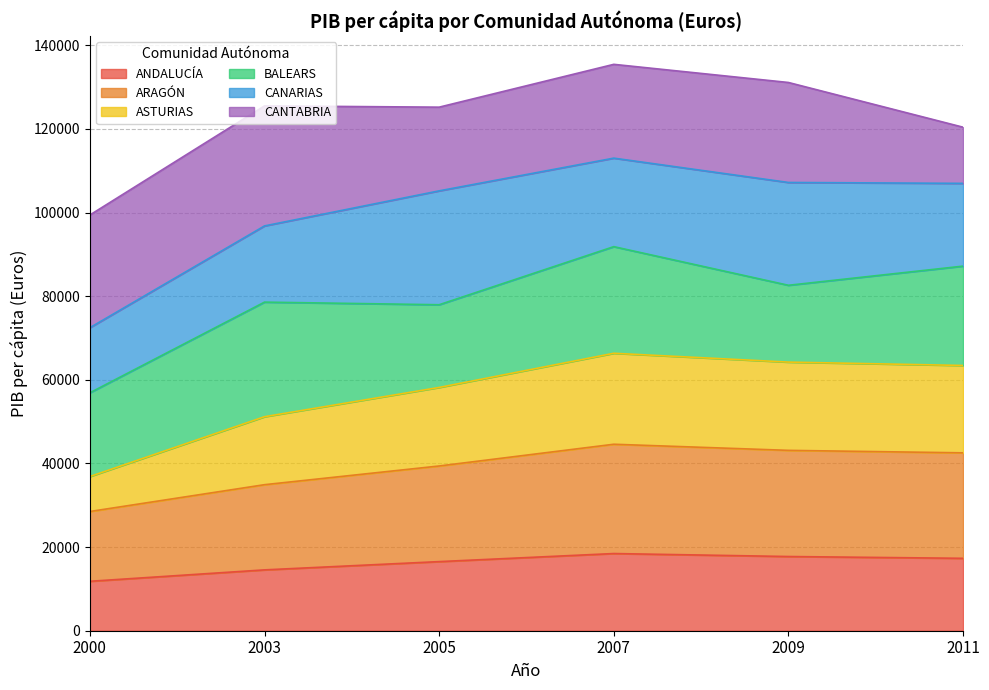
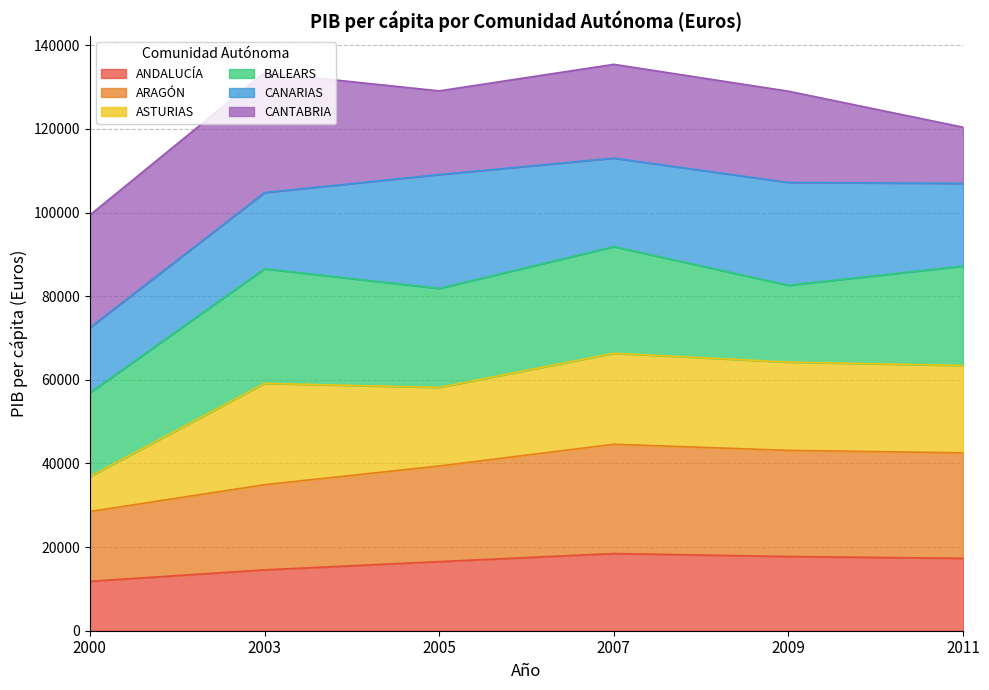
  {
    "ASTURIAS": {
      "2000": 8000,
-     "2003": 16000,
+     "2003": 24000,
      "2005": 19000,
      "2007": 22000,
      "2009": 21000,
      "2011": 21000
    },
    "BALEARS": {
      "2000": 20000,
      "2003": 27000,
-     "2005": 20000,
+     "2005": 24000,
      "2007": 26000,
      "2009": 18000,
      "2011": 24000
    },
    "CANARIAS": {
      "2000": 16000,
      "2003": 18000,
      "2005": 27000,
      "2007": 21000,
      "2009": 25000,
      "2011": 20000
    },
    "CANTABRIA": {
      "2000": 27000,
      "2005": 20000,
      "2007": 22000,
-     "2009": 24000,
+     "2009": 22000,
      "2011": 13000
    }
  }
